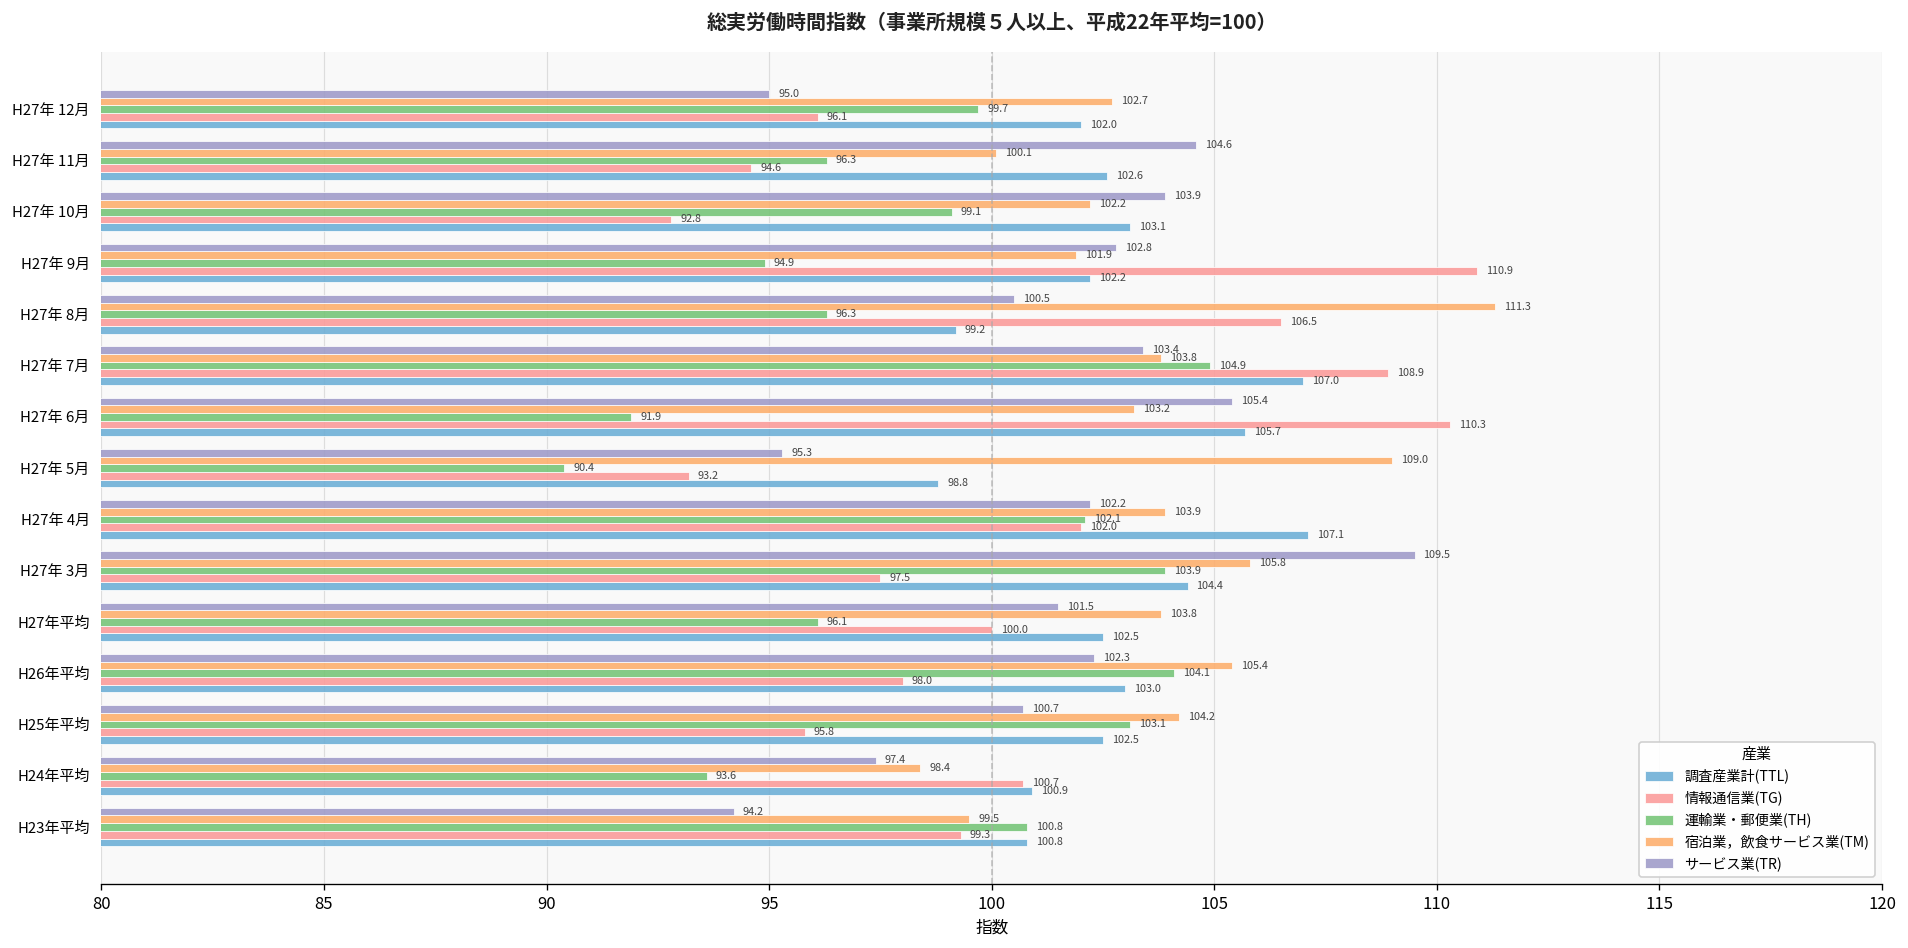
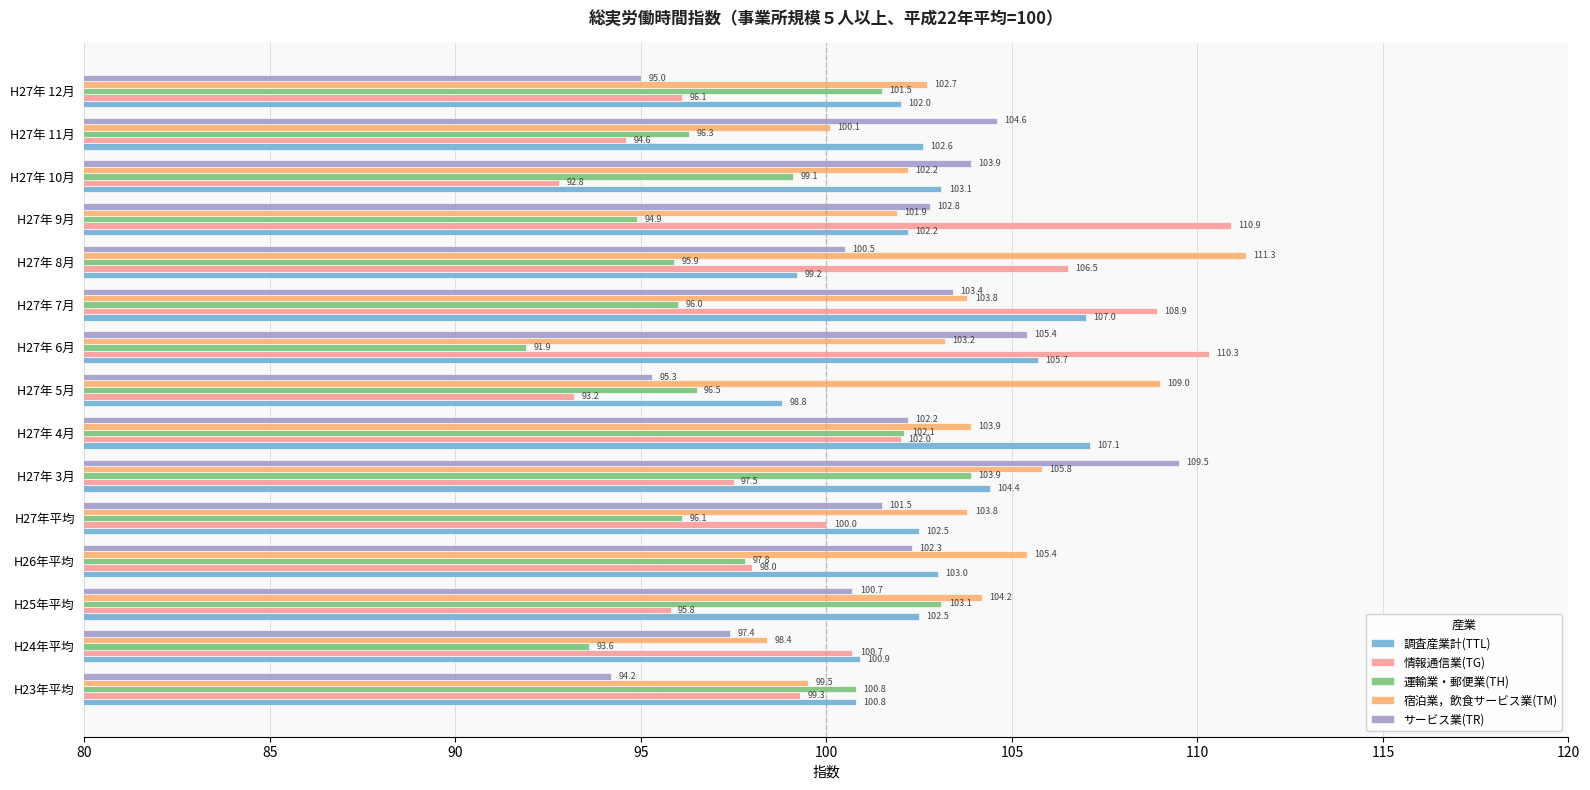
  {
    "運輸業・郵便業(TH)": {
-     "H27年 12月": 99.7,
+     "H27年 12月": 101.5,
      "H27年 11月": 96.3,
      "H27年 10月": 99.1,
      "H27年 9月": 94.9,
-     "H27年 8月": 96.3,
-     "H27年 7月": 104.9,
+     "H27年 8月": 95.9,
+     "H27年 7月": 96.0,
      "H27年 6月": 91.9,
-     "H27年 5月": 90.4,
+     "H27年 5月": 96.5,
      "H27年 3月": 103.9,
      "H27年平均": 96.1,
-     "H26年平均": 104.1,
+     "H26年平均": 97.8,
      "H25年平均": 103.1,
      "H24年平均": 93.6,
      "H23年平均": 100.8
    }
  }
